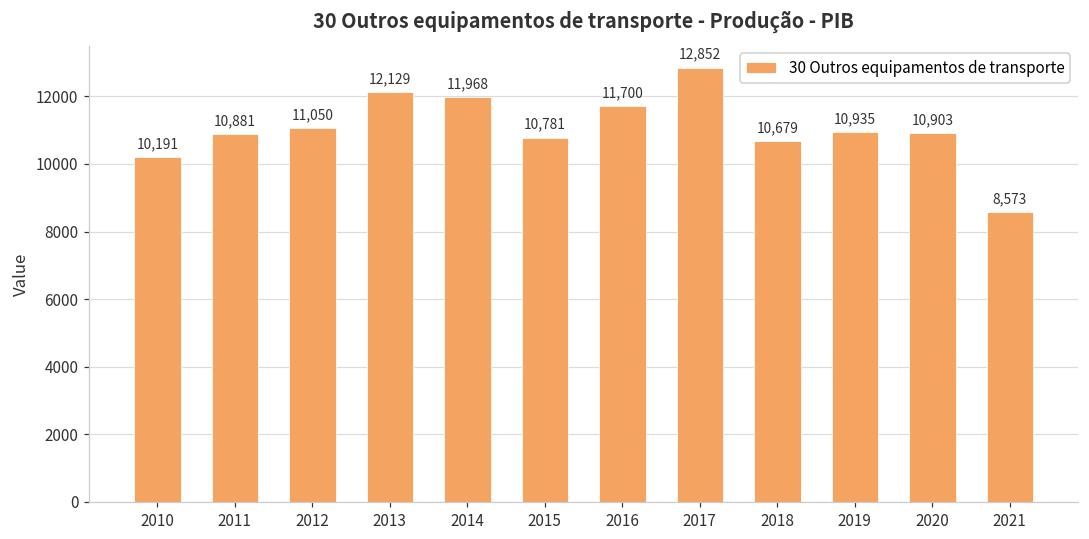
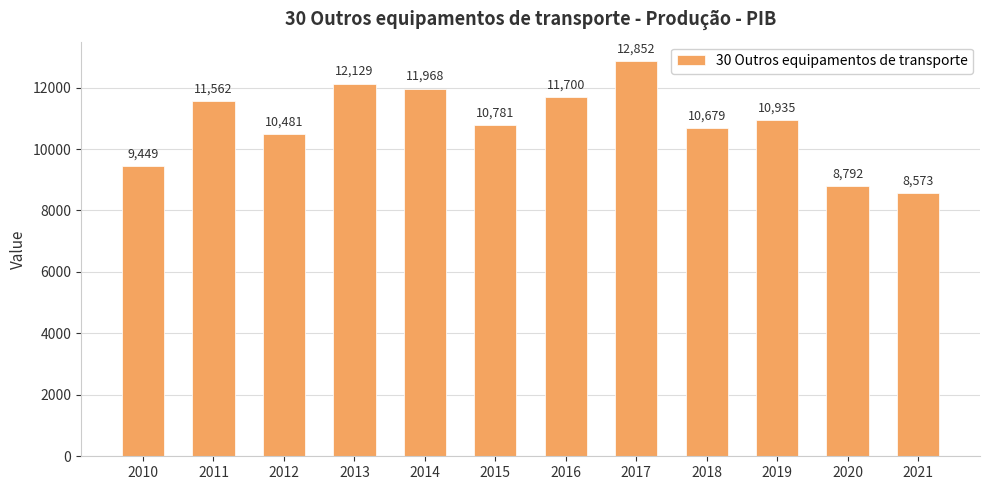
  {
-   "2010": "10,191",
-   "2011": "10,881",
-   "2012": "11,050",
+   "2010": "9,449",
+   "2011": "11,562",
+   "2012": "10,481",
    "2014": "11,968",
    "2015": "10,781",
    "2016": "11,700",
    "2017": "12,852",
    "2018": "10,679",
    "2019": "10,935",
-   "2020": "10,903"
+   "2020": "8,792"
  }
